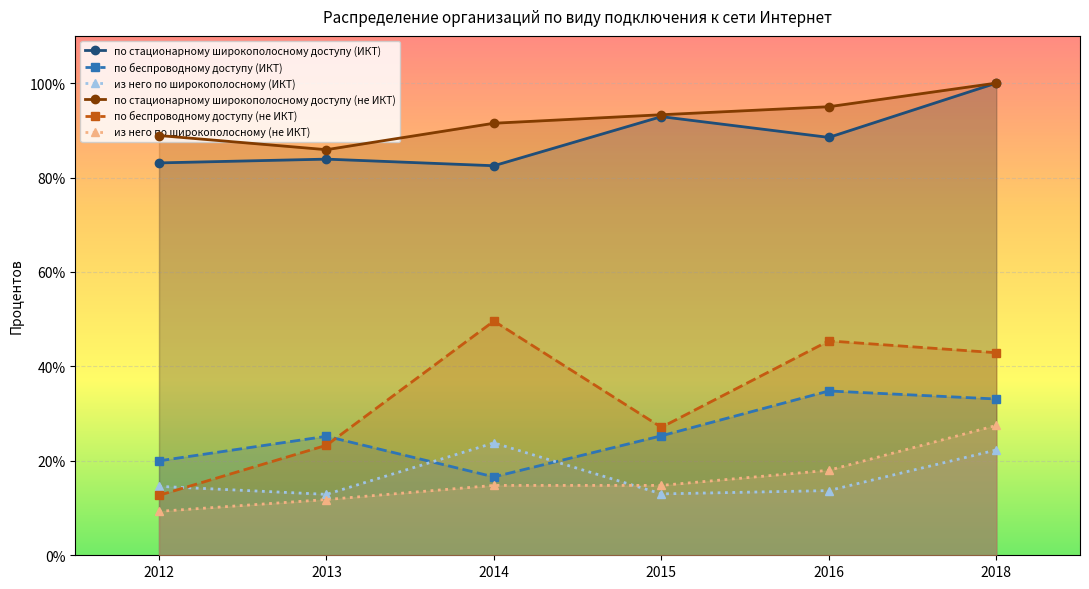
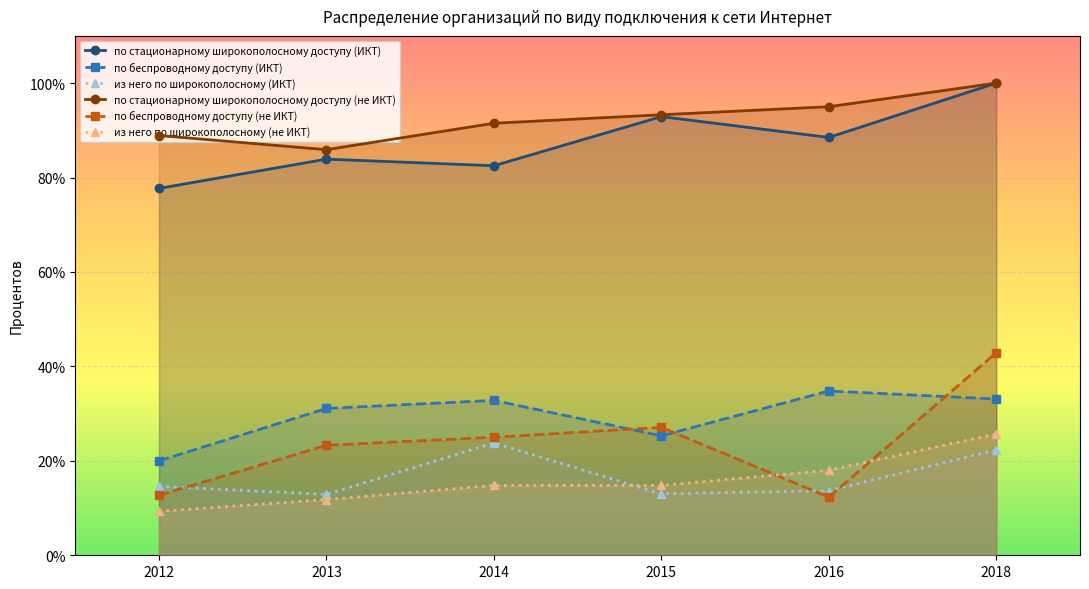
  {
    "по стационарному широкополосному доступу (ИКТ)": {
-     "2012": "83%",
+     "2012": "78%",
      "2013": "84%",
      "2014": "83%",
      "2016": "89%"
    },
    "по беспроводному доступу (ИКТ)": {
      "2012": "20%",
-     "2013": "25%",
-     "2014": "17%",
+     "2013": "31%",
+     "2014": "33%",
      "2015": "25%",
      "2016": "35%",
      "2018": "33%"
    },
    "из него по широкополосному (ИКТ)": {
      "2012": "15%",
      "2013": "13%",
      "2014": "24%",
      "2015": "13%",
      "2016": "14%",
      "2018": "22%"
    },
    "по стационарному широкополосному доступу (не ИКТ)": {
      "2013": "86%",
      "2014": "92%",
      "2016": "95%"
    },
    "по беспроводному доступу (не ИКТ)": {
      "2012": "13%",
      "2013": "23%",
-     "2014": "50%",
+     "2014": "25%",
      "2015": "27%",
-     "2016": "45%",
+     "2016": "12%",
      "2018": "43%"
    },
    "из него по широкополосному (не ИКТ)": {
      "2012": "9%",
      "2013": "12%",
      "2014": "15%",
      "2015": "15%",
      "2016": "18%",
-     "2018": "28%"
+     "2018": "26%"
    }
  }
